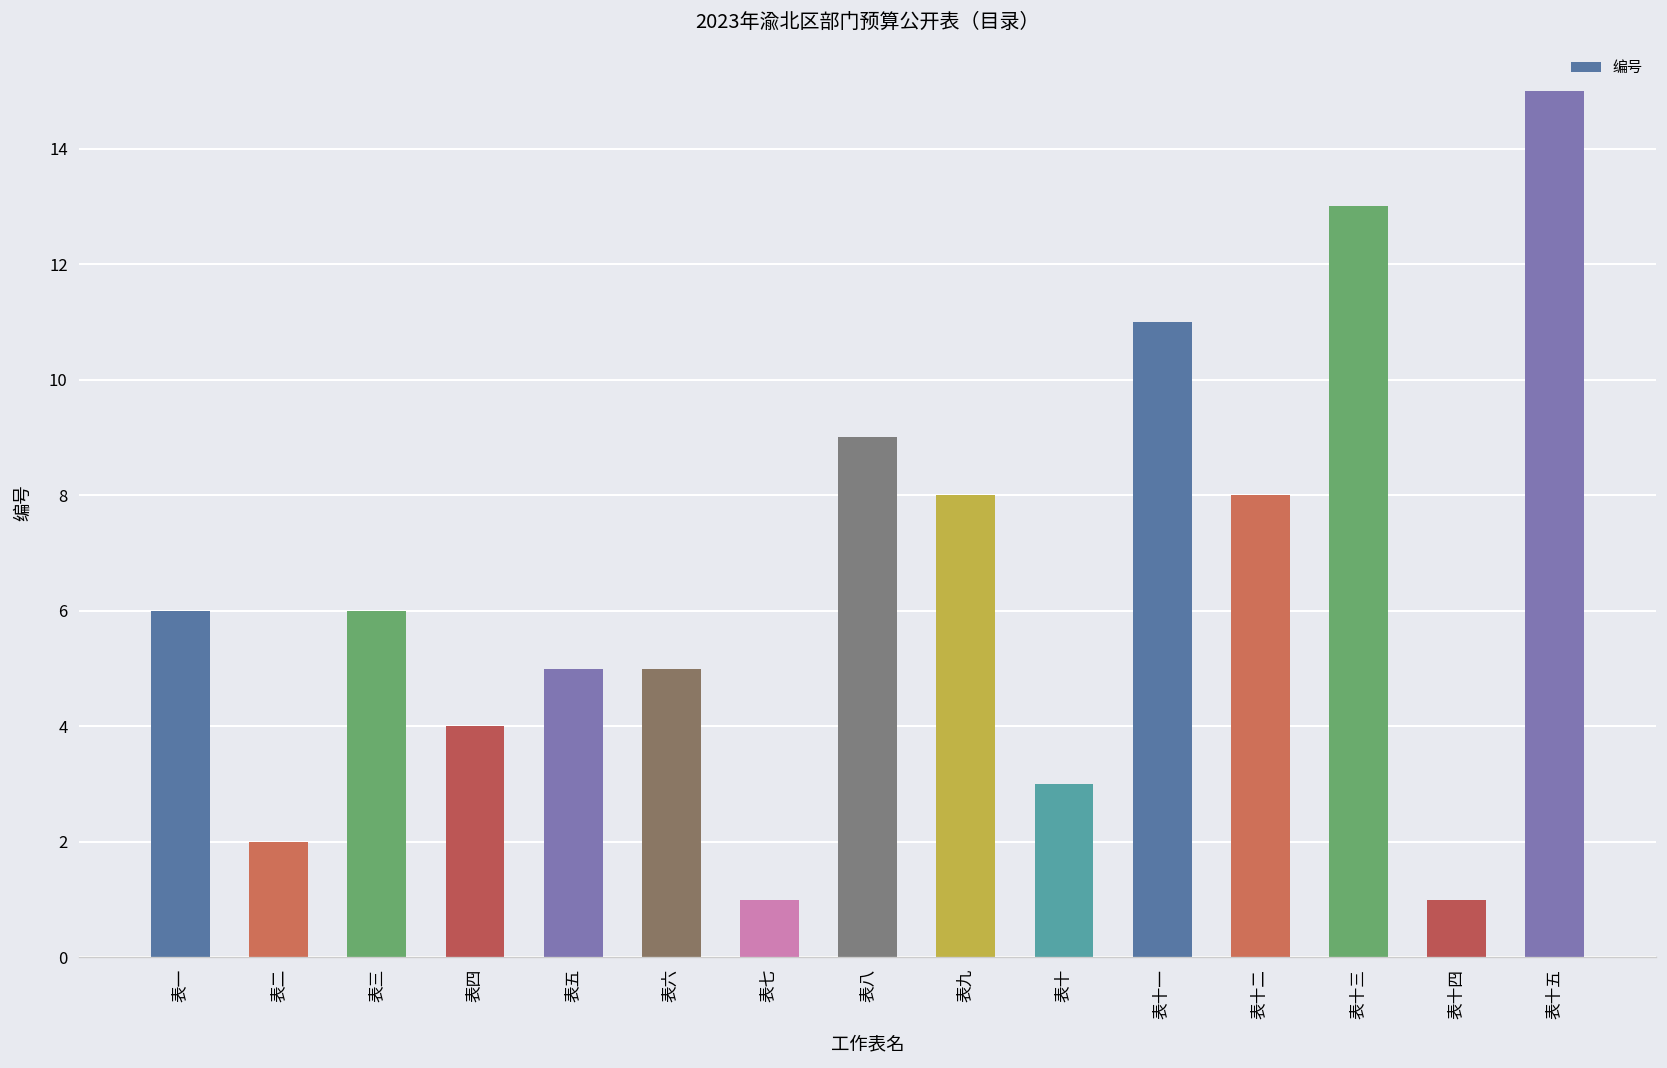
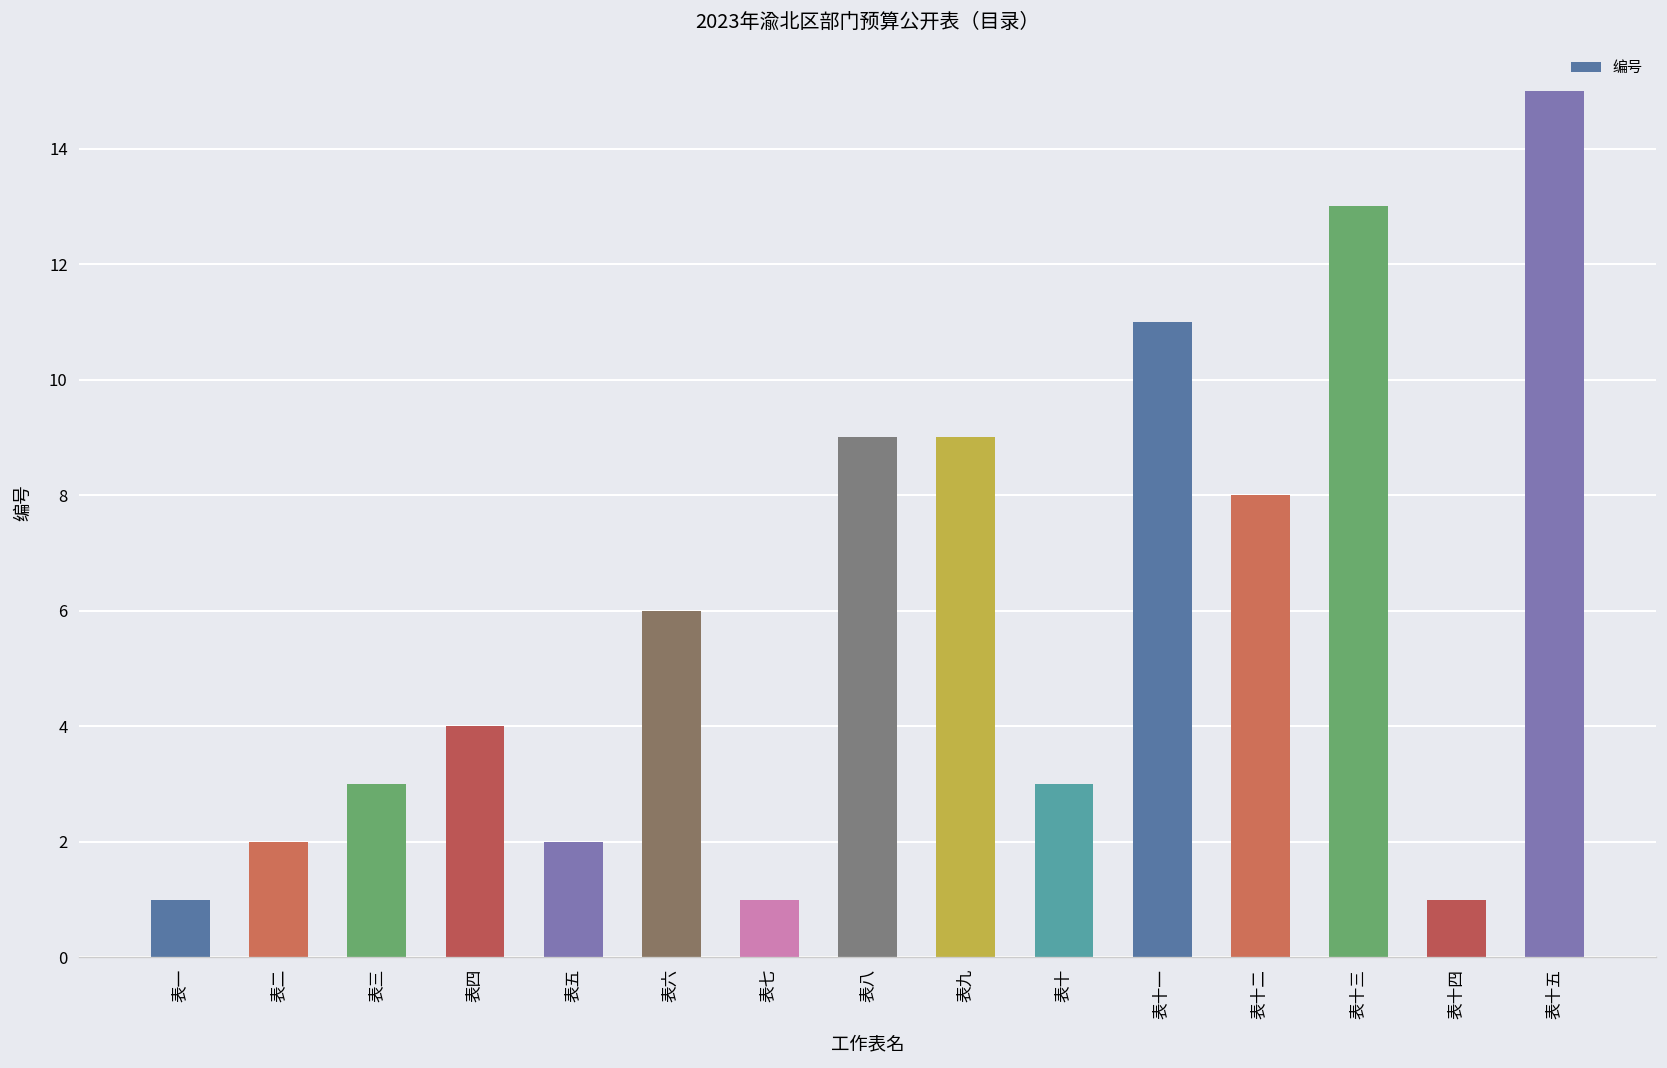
  {
-   "表一": 6,
+   "表一": 1,
    "表二": 2,
-   "表三": 6,
+   "表三": 3,
    "表四": 4,
-   "表五": 5,
-   "表六": 5,
+   "表五": 2,
+   "表六": 6,
    "表七": 1,
    "表八": 9,
-   "表九": 8,
+   "表九": 9,
    "表十": 3,
    "表十一": 11,
    "表十二": 8,
    "表十三": 13,
    "表十四": 1,
    "表十五": 15
  }
